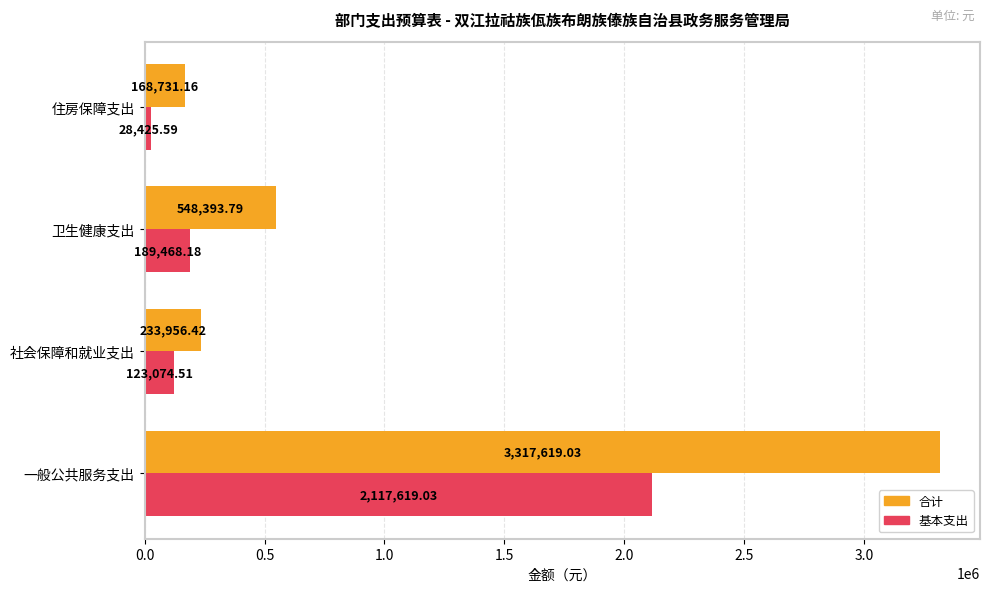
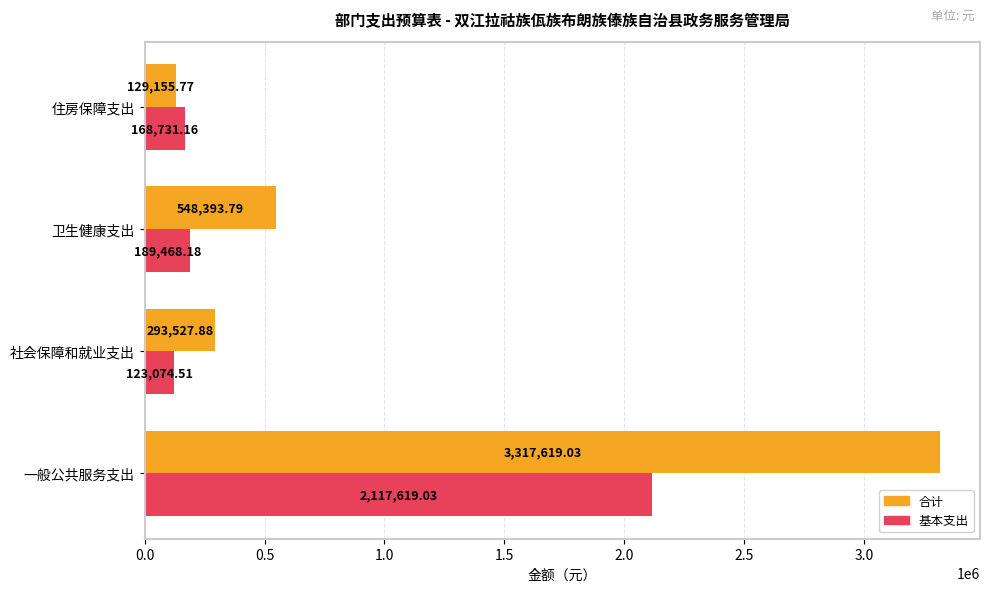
  {
    "合计": {
-     "住房保障支出": "168,731.16",
+     "住房保障支出": "129,155.77",
      "卫生健康支出": "548,393.79",
-     "社会保障和就业支出": "233,956.42",
+     "社会保障和就业支出": "293,527.88",
      "一般公共服务支出": "3,317,619.03"
    },
    "基本支出": {
-     "住房保障支出": "28,425.59",
+     "住房保障支出": "168,731.16",
      "卫生健康支出": "189,468.18",
      "社会保障和就业支出": "123,074.51",
      "一般公共服务支出": "2,117,619.03"
    }
  }
